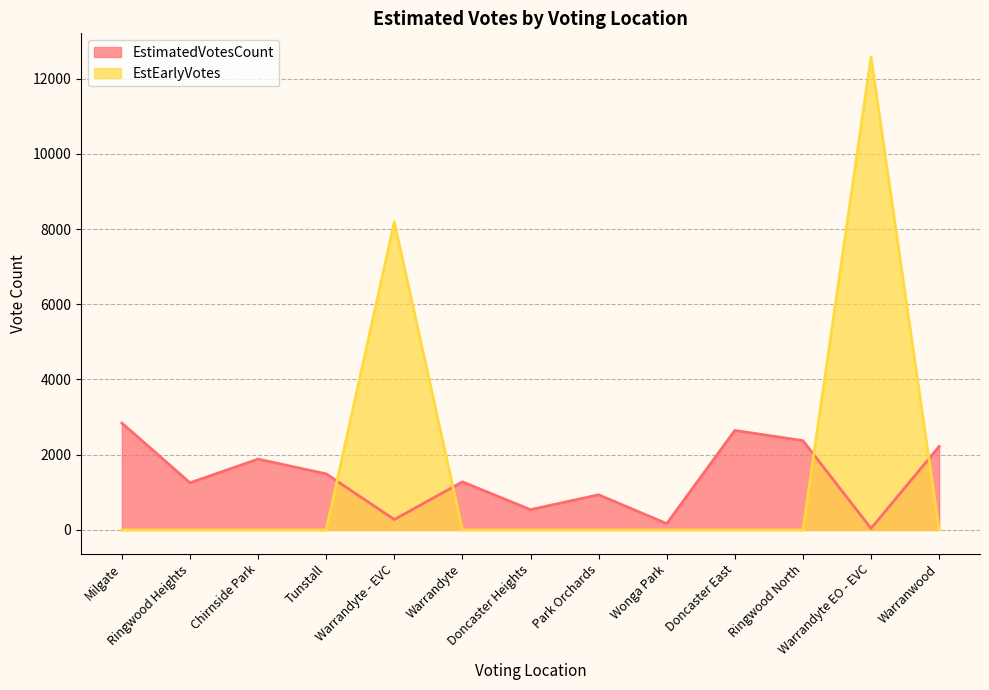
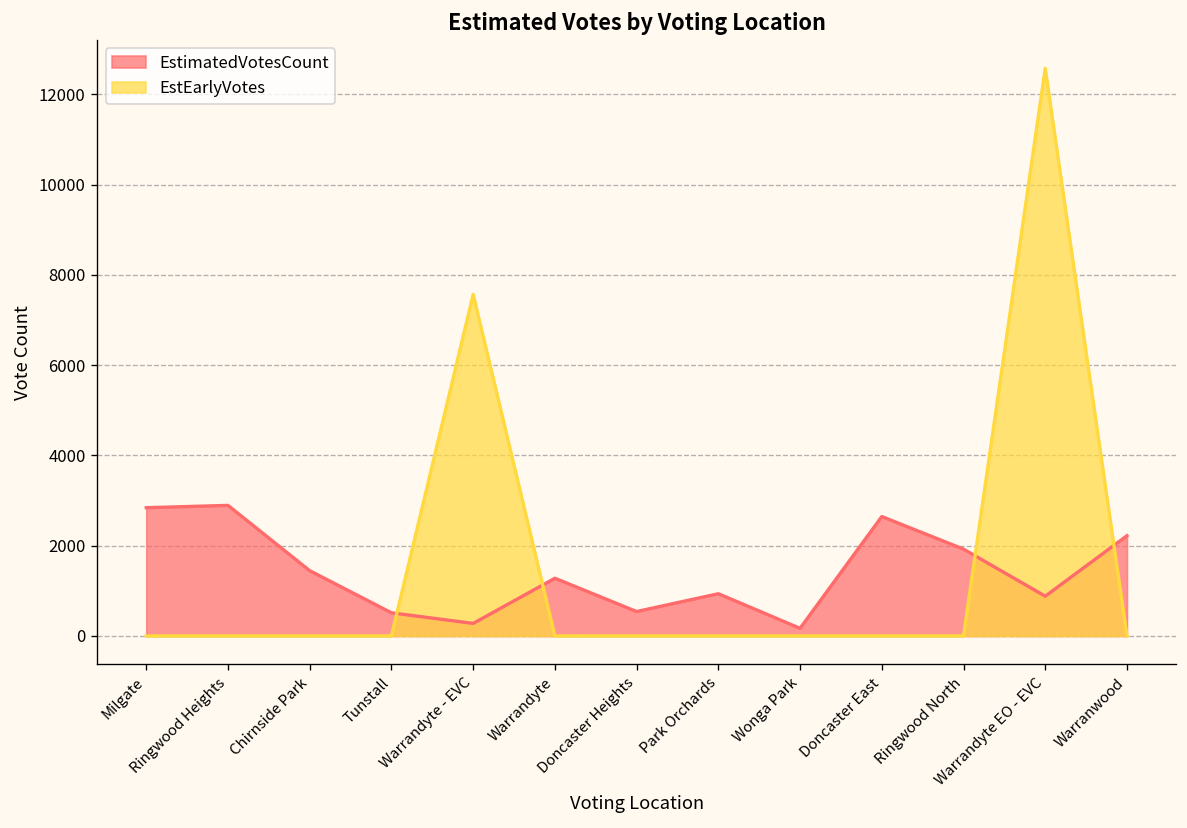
  {
    "EstimatedVotesCount": {
      "Milgate": 2800,
-     "Ringwood Heights": 1300,
-     "Chirnside Park": 1900,
-     "Tunstall": 1500,
+     "Ringwood Heights": 2900,
+     "Chirnside Park": 1400,
+     "Tunstall": 500,
      "Warrandyte - EVC": 300,
      "Warrandyte": 1300,
      "Doncaster Heights": 500,
      "Park Orchards": 900,
      "Wonga Park": 200,
      "Doncaster East": 2600,
-     "Ringwood North": 2400,
-     "Warrandyte EO - EVC": 0,
+     "Ringwood North": 1900,
+     "Warrandyte EO - EVC": 900,
      "Warranwood": 2200
    },
    "EstEarlyVotes": {
      "Milgate": 0,
      "Ringwood Heights": 0,
      "Chirnside Park": 0,
      "Tunstall": 0,
-     "Warrandyte - EVC": 8200,
+     "Warrandyte - EVC": 7600,
      "Warrandyte": 0,
      "Doncaster Heights": 0,
      "Park Orchards": 0,
      "Wonga Park": 0,
      "Doncaster East": 0,
      "Ringwood North": 0,
      "Warrandyte EO - EVC": 12600,
      "Warranwood": 0
    }
  }
